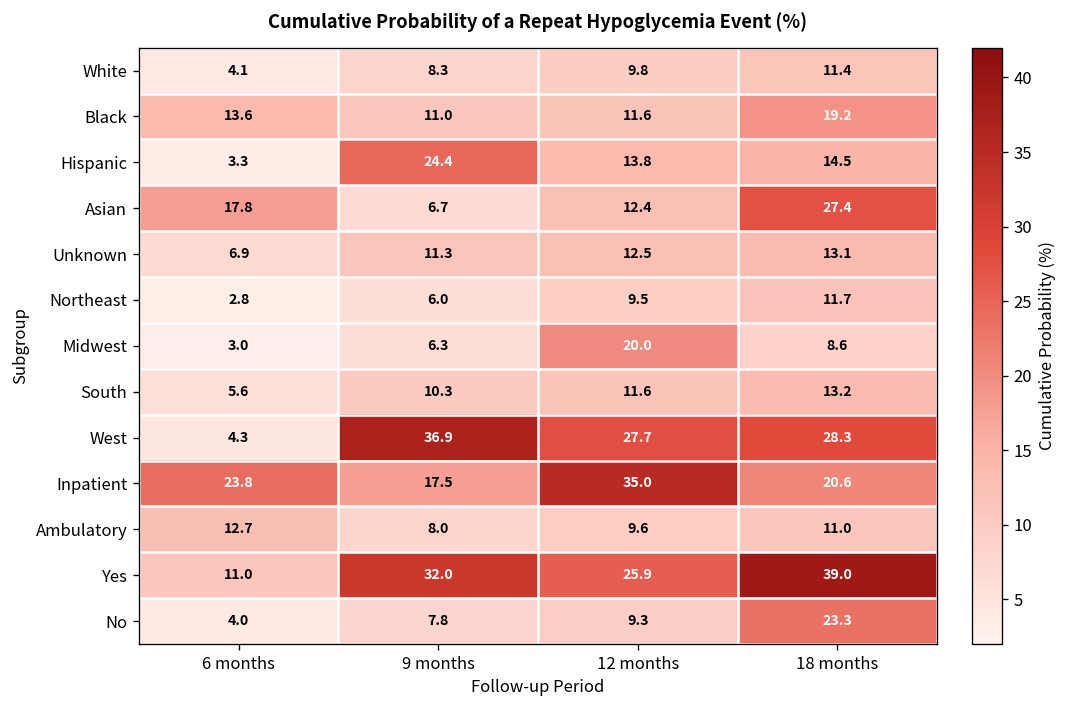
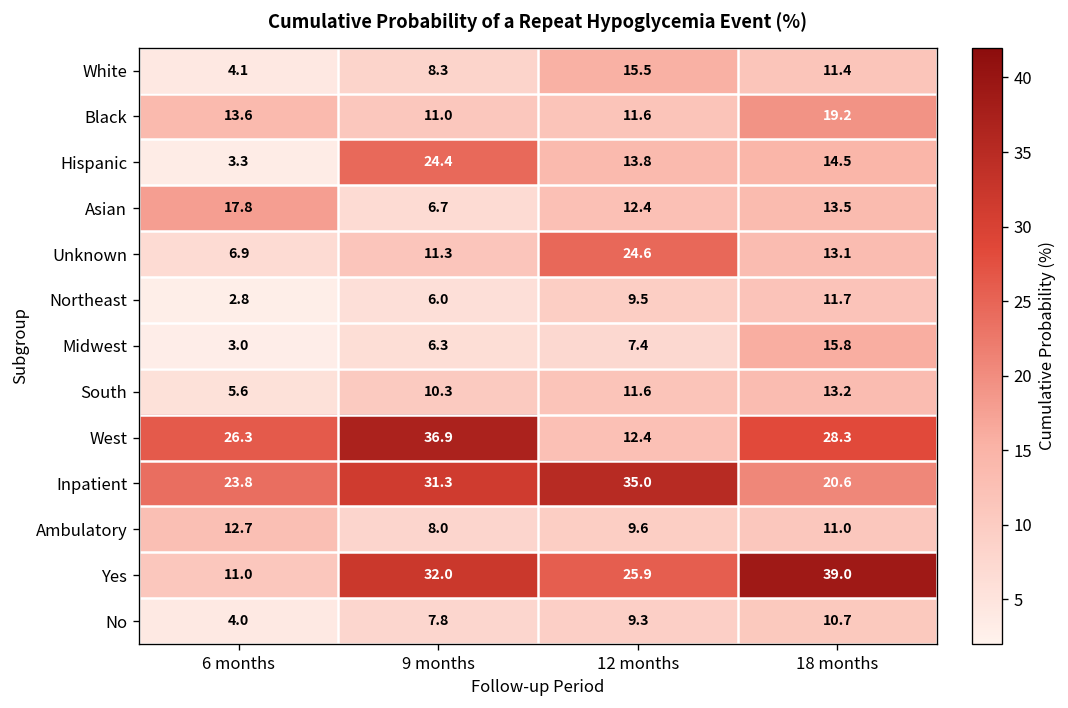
  {
    "White": {
      "6 months": 4.1,
      "9 months": 8.3,
-     "12 months": 9.8,
+     "12 months": 15.5,
      "18 months": 11.4
    },
    "Black": {
      "6 months": 13.6,
      "9 months": 11.0,
      "12 months": 11.6,
      "18 months": 19.2
    },
    "Hispanic": {
      "6 months": 3.3,
      "9 months": 24.4,
      "12 months": 13.8,
      "18 months": 14.5
    },
    "Asian": {
      "6 months": 17.8,
      "9 months": 6.7,
      "12 months": 12.4,
-     "18 months": 27.4
+     "18 months": 13.5
    },
    "Unknown": {
      "6 months": 6.9,
      "9 months": 11.3,
-     "12 months": 12.5,
+     "12 months": 24.6,
      "18 months": 13.1
    },
    "Northeast": {
      "6 months": 2.8,
      "9 months": 6.0,
      "12 months": 9.5,
      "18 months": 11.7
    },
    "Midwest": {
      "6 months": 3.0,
      "9 months": 6.3,
-     "12 months": 20.0,
-     "18 months": 8.6
+     "12 months": 7.4,
+     "18 months": 15.8
    },
    "South": {
      "6 months": 5.6,
      "9 months": 10.3,
      "12 months": 11.6,
      "18 months": 13.2
    },
    "West": {
-     "6 months": 4.3,
+     "6 months": 26.3,
      "9 months": 36.9,
-     "12 months": 27.7,
+     "12 months": 12.4,
      "18 months": 28.3
    },
    "Inpatient": {
      "6 months": 23.8,
-     "9 months": 17.5,
+     "9 months": 31.3,
      "12 months": 35.0,
      "18 months": 20.6
    },
    "Ambulatory": {
      "6 months": 12.7,
      "9 months": 8.0,
      "12 months": 9.6,
      "18 months": 11.0
    },
    "Yes": {
      "6 months": 11.0,
      "9 months": 32.0,
      "12 months": 25.9,
      "18 months": 39.0
    },
    "No": {
      "6 months": 4.0,
      "9 months": 7.8,
      "12 months": 9.3,
-     "18 months": 23.3
+     "18 months": 10.7
    }
  }
